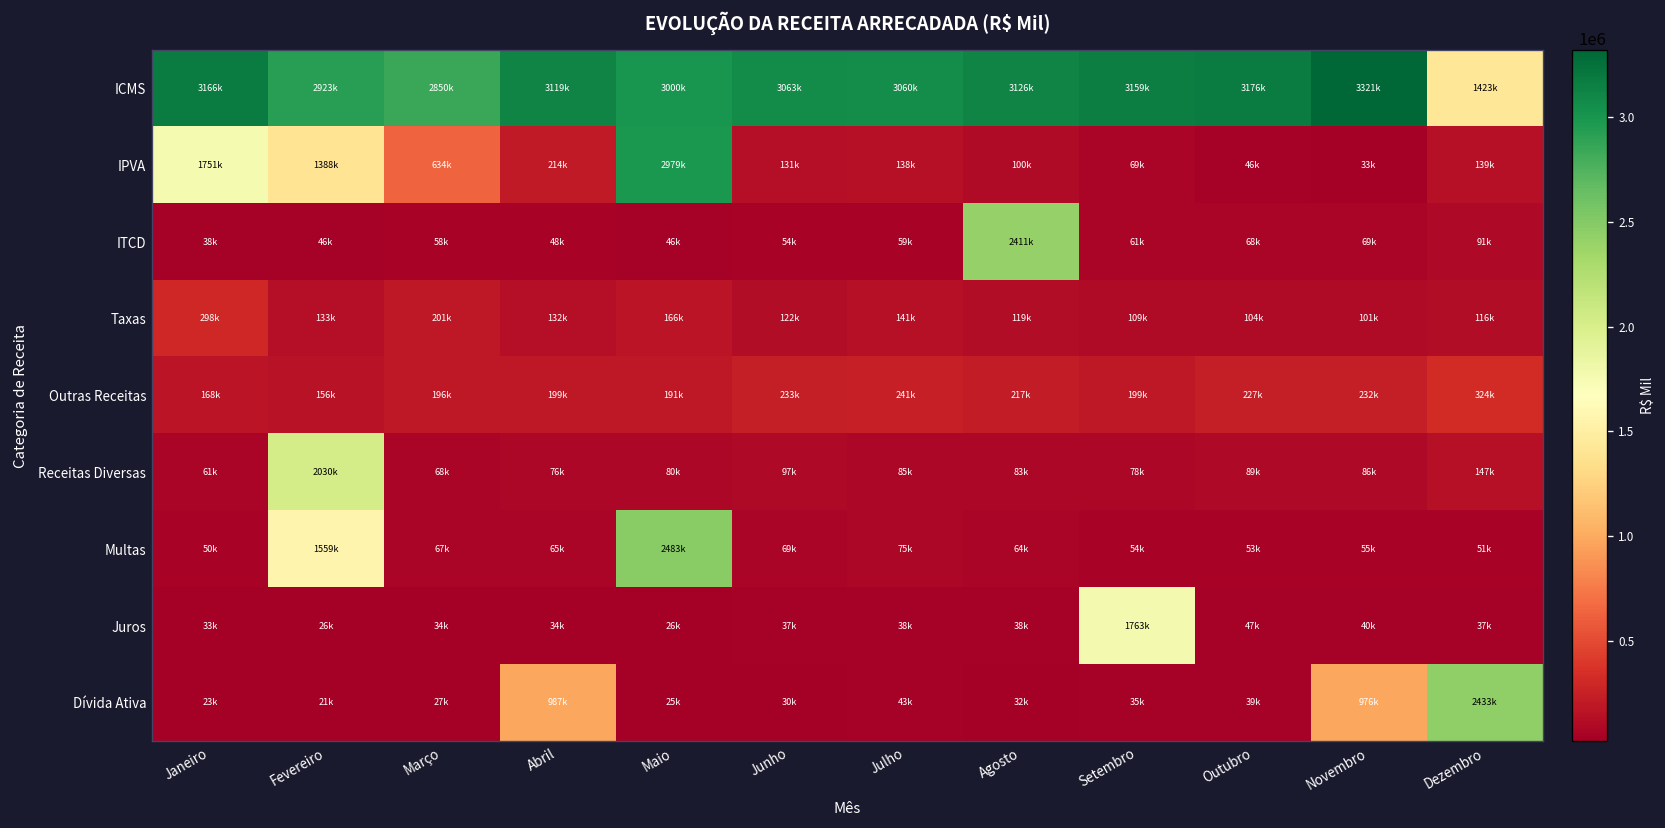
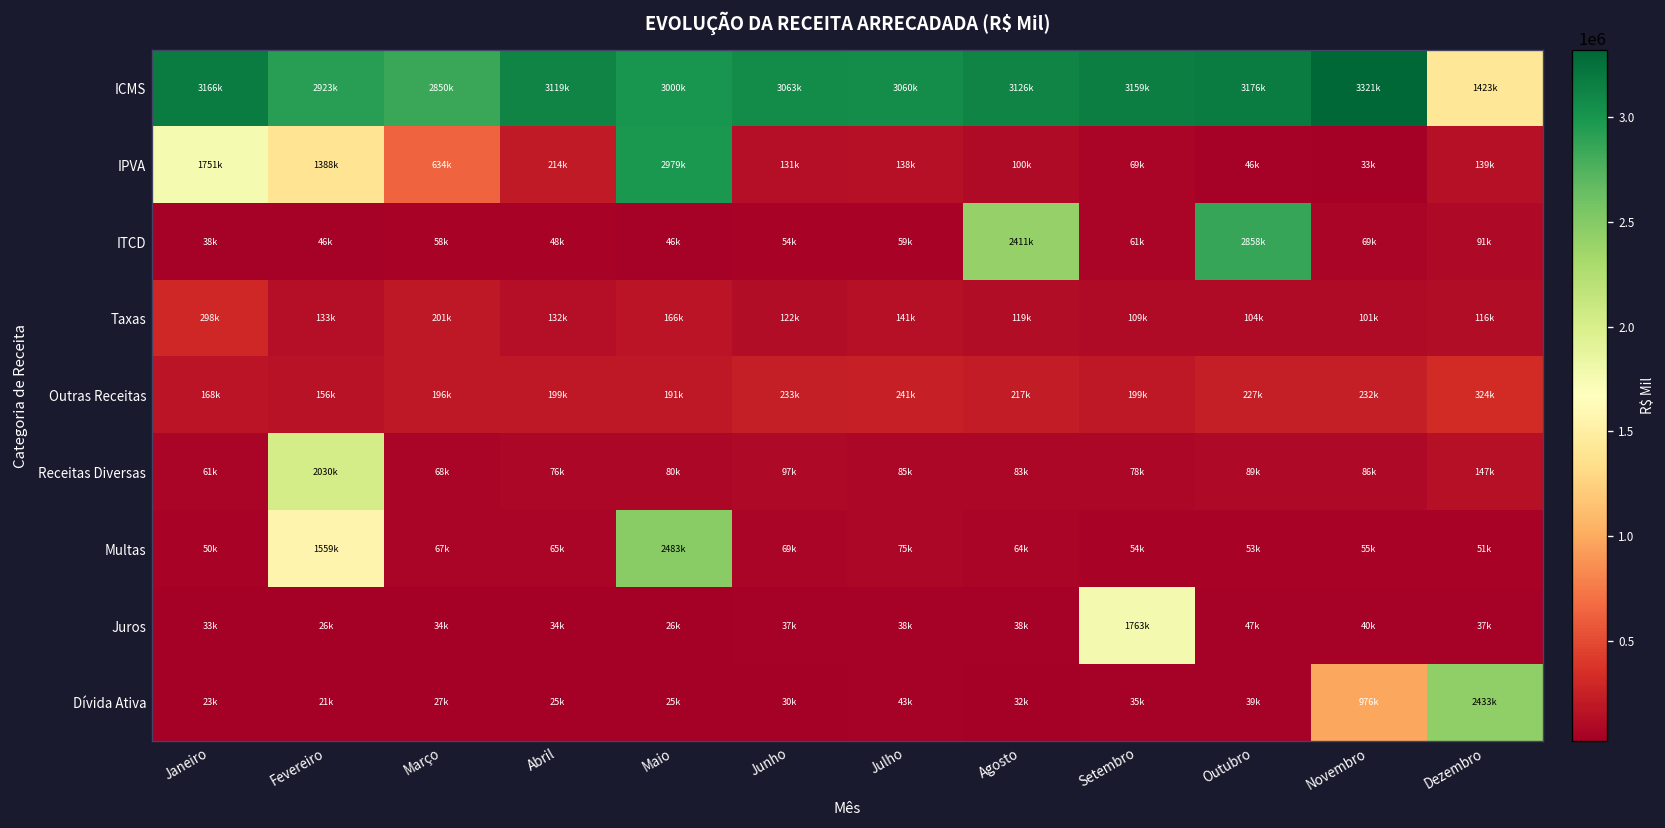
  {
    "ICMS": {
      "Janeiro": "3166k",
      "Fevereiro": "2923k",
      "Março": "2850k",
      "Abril": "3119k",
      "Maio": "3000k",
      "Junho": "3063k",
      "Julho": "3060k",
      "Agosto": "3126k",
      "Setembro": "3159k",
      "Outubro": "3176k",
      "Novembro": "3321k",
      "Dezembro": "1423k"
    },
    "IPVA": {
      "Janeiro": "1751k",
      "Fevereiro": "1388k",
      "Março": "634k",
      "Abril": "214k",
      "Maio": "2979k",
      "Junho": "131k",
      "Julho": "138k",
      "Agosto": "100k",
      "Setembro": "69k",
      "Outubro": "46k",
      "Novembro": "33k",
      "Dezembro": "139k"
    },
    "ITCD": {
      "Janeiro": "38k",
      "Fevereiro": "46k",
      "Março": "58k",
      "Abril": "48k",
      "Maio": "46k",
      "Junho": "54k",
      "Julho": "59k",
      "Agosto": "2411k",
      "Setembro": "61k",
-     "Outubro": "68k",
+     "Outubro": "2858k",
      "Novembro": "69k",
      "Dezembro": "91k"
    },
    "Taxas": {
      "Janeiro": "298k",
      "Fevereiro": "133k",
      "Março": "201k",
      "Abril": "132k",
      "Maio": "166k",
      "Junho": "122k",
      "Julho": "141k",
      "Agosto": "119k",
      "Setembro": "109k",
      "Outubro": "104k",
      "Novembro": "101k",
      "Dezembro": "116k"
    },
    "Outras Receitas": {
      "Janeiro": "168k",
      "Fevereiro": "156k",
      "Março": "196k",
      "Abril": "199k",
      "Maio": "191k",
      "Junho": "233k",
      "Julho": "241k",
      "Agosto": "217k",
      "Setembro": "199k",
      "Outubro": "227k",
      "Novembro": "232k",
      "Dezembro": "324k"
    },
    "Receitas Diversas": {
      "Janeiro": "61k",
      "Fevereiro": "2030k",
      "Março": "68k",
      "Abril": "76k",
      "Maio": "80k",
      "Junho": "97k",
      "Julho": "85k",
      "Agosto": "83k",
      "Setembro": "78k",
      "Outubro": "89k",
      "Novembro": "86k",
      "Dezembro": "147k"
    },
    "Multas": {
      "Janeiro": "50k",
      "Fevereiro": "1559k",
      "Março": "67k",
      "Abril": "65k",
      "Maio": "2483k",
      "Junho": "69k",
      "Julho": "75k",
      "Agosto": "64k",
      "Setembro": "54k",
      "Outubro": "53k",
      "Novembro": "55k",
      "Dezembro": "51k"
    },
    "Juros": {
      "Janeiro": "33k",
      "Fevereiro": "26k",
      "Março": "34k",
      "Abril": "34k",
      "Maio": "26k",
      "Junho": "37k",
      "Julho": "38k",
      "Agosto": "38k",
      "Setembro": "1763k",
      "Outubro": "47k",
      "Novembro": "40k",
      "Dezembro": "37k"
    },
    "Dívida Ativa": {
      "Janeiro": "23k",
      "Fevereiro": "21k",
      "Março": "27k",
-     "Abril": "987k",
+     "Abril": "25k",
      "Maio": "25k",
      "Junho": "30k",
      "Julho": "43k",
      "Agosto": "32k",
      "Setembro": "35k",
      "Outubro": "39k",
      "Novembro": "976k",
      "Dezembro": "2433k"
    }
  }
